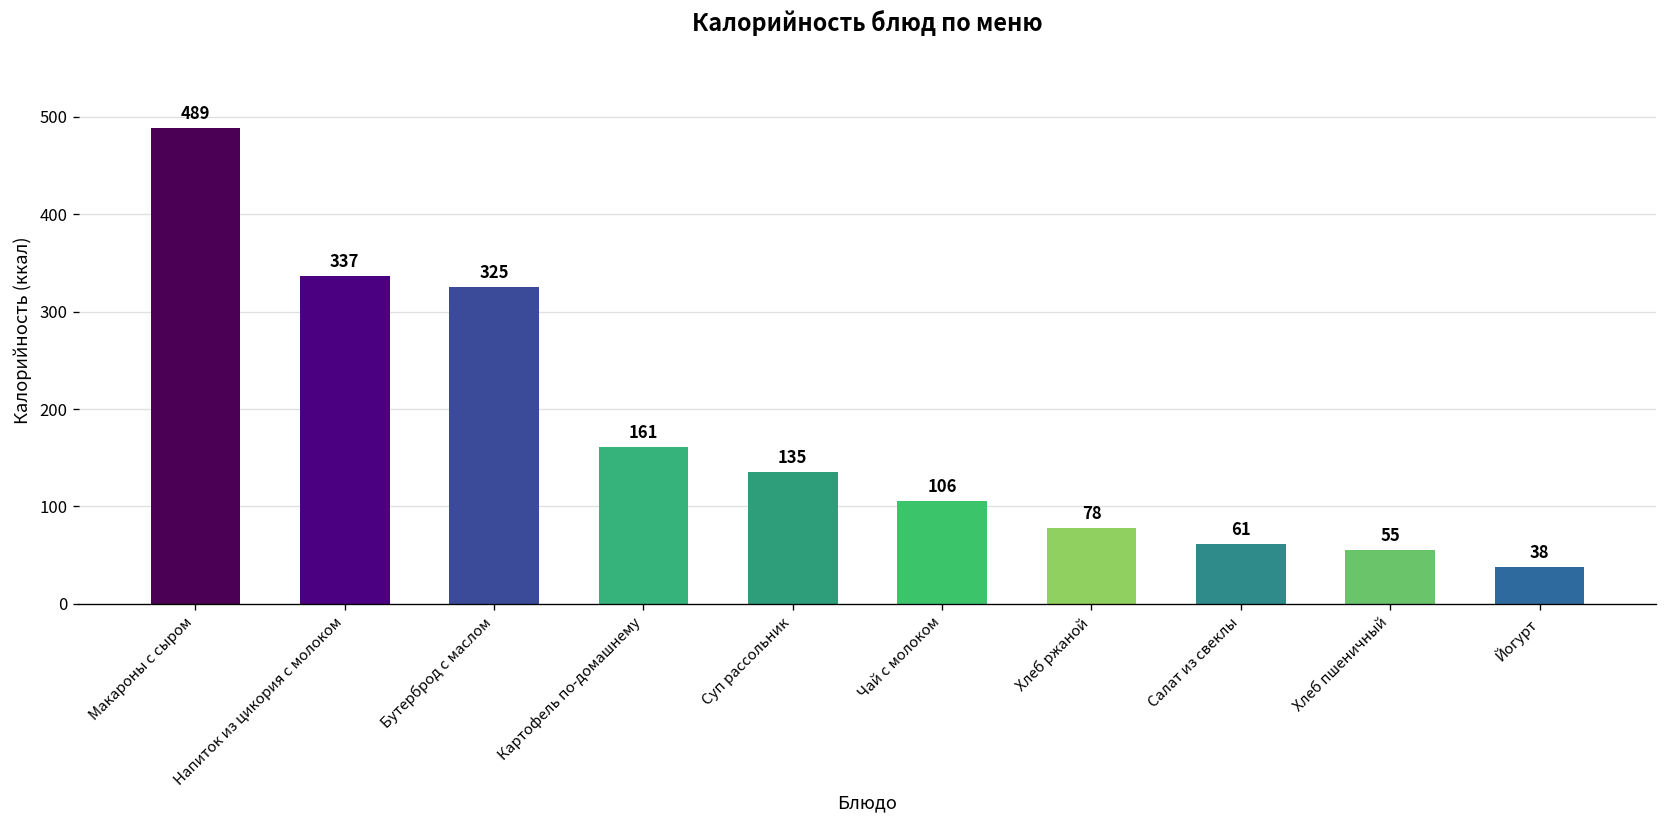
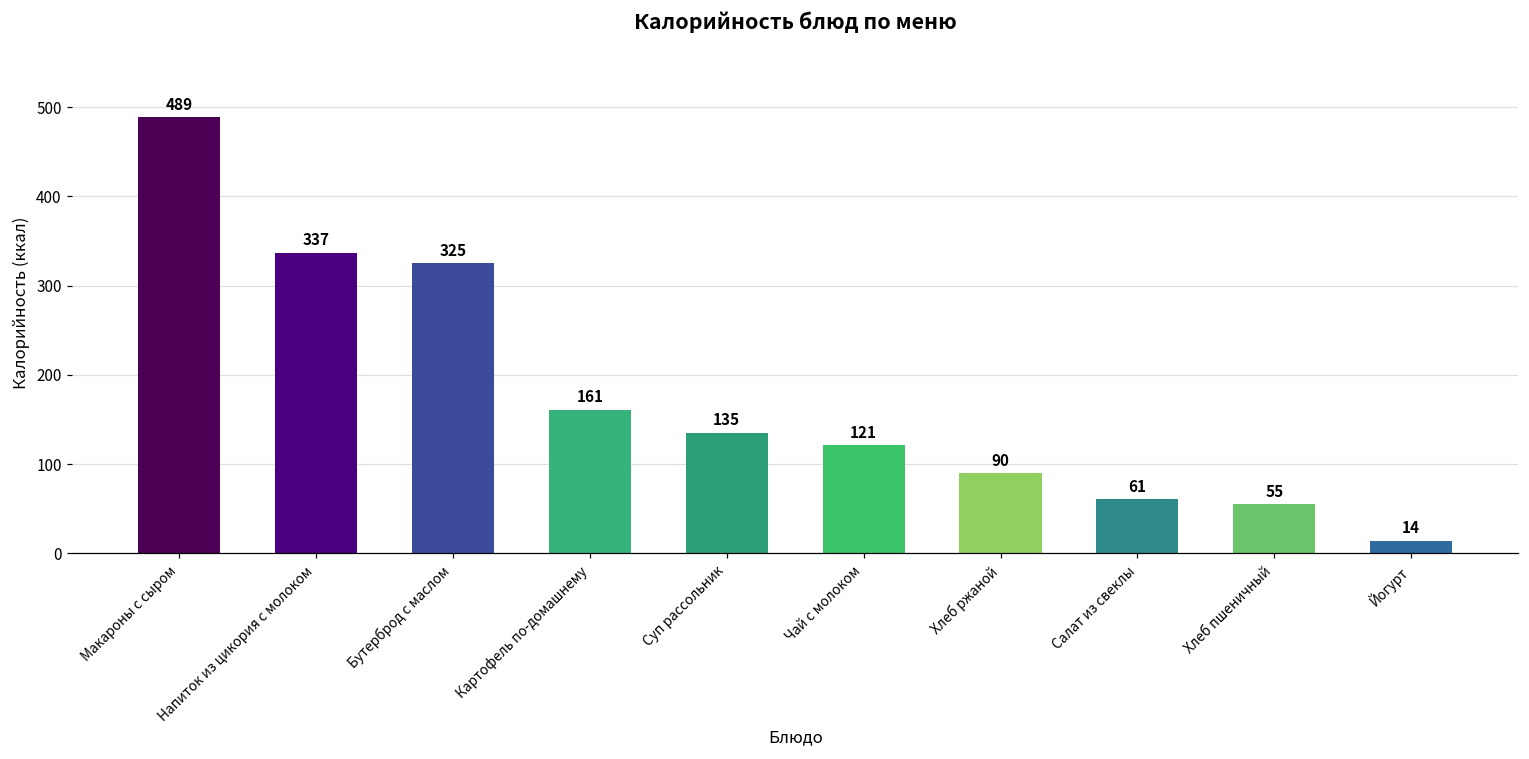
  {
    "Макароны с сыром": 489,
    "Напиток из цикория с молоком": 337,
    "Бутерброд с маслом": 325,
    "Картофель по-домашнему": 161,
    "Суп рассольник": 135,
-   "Чай с молоком": 106,
-   "Хлеб ржаной": 78,
+   "Чай с молоком": 121,
+   "Хлеб ржаной": 90,
    "Салат из свеклы": 61,
    "Хлеб пшеничный": 55,
-   "Йогурт": 38
+   "Йогурт": 14
  }
